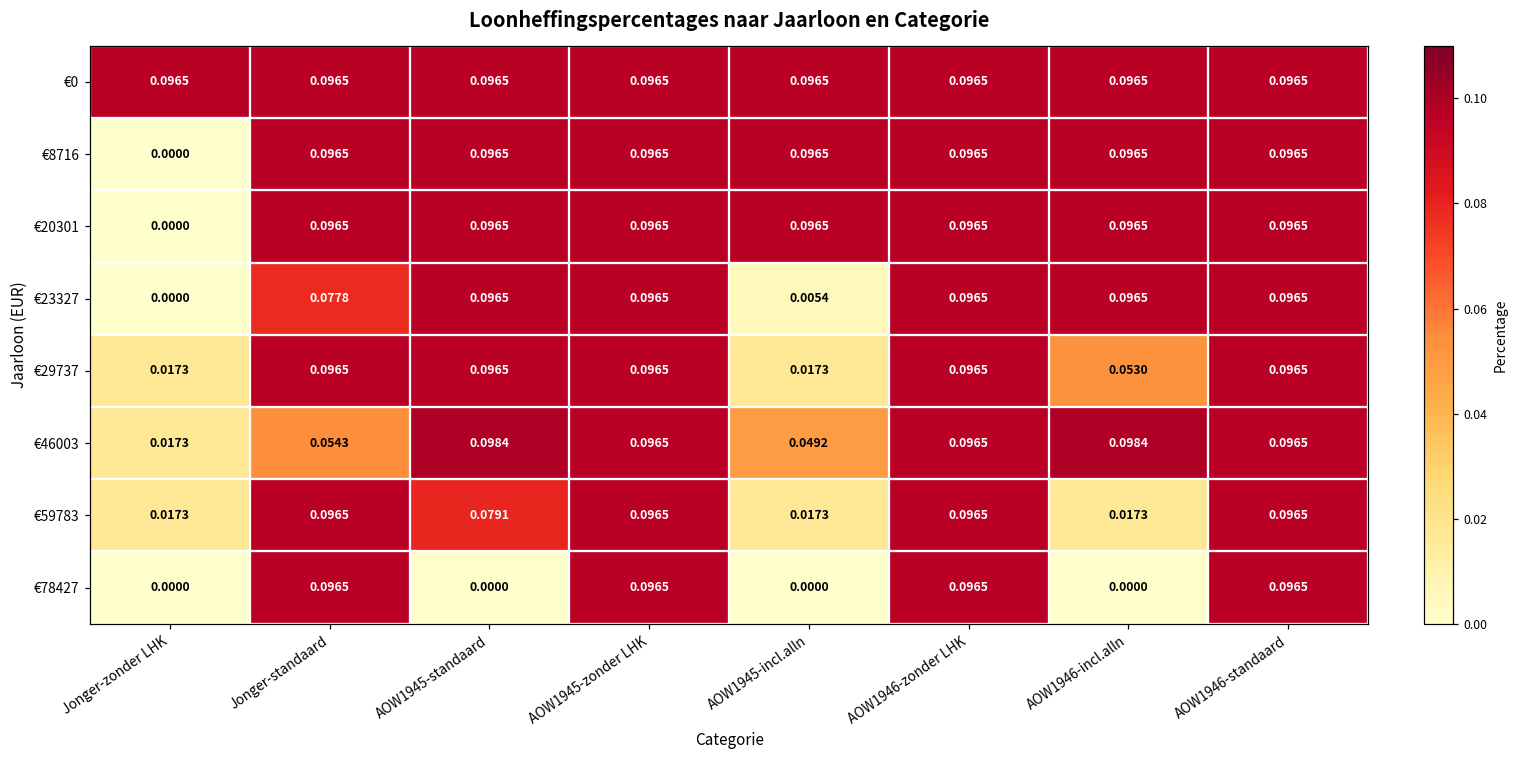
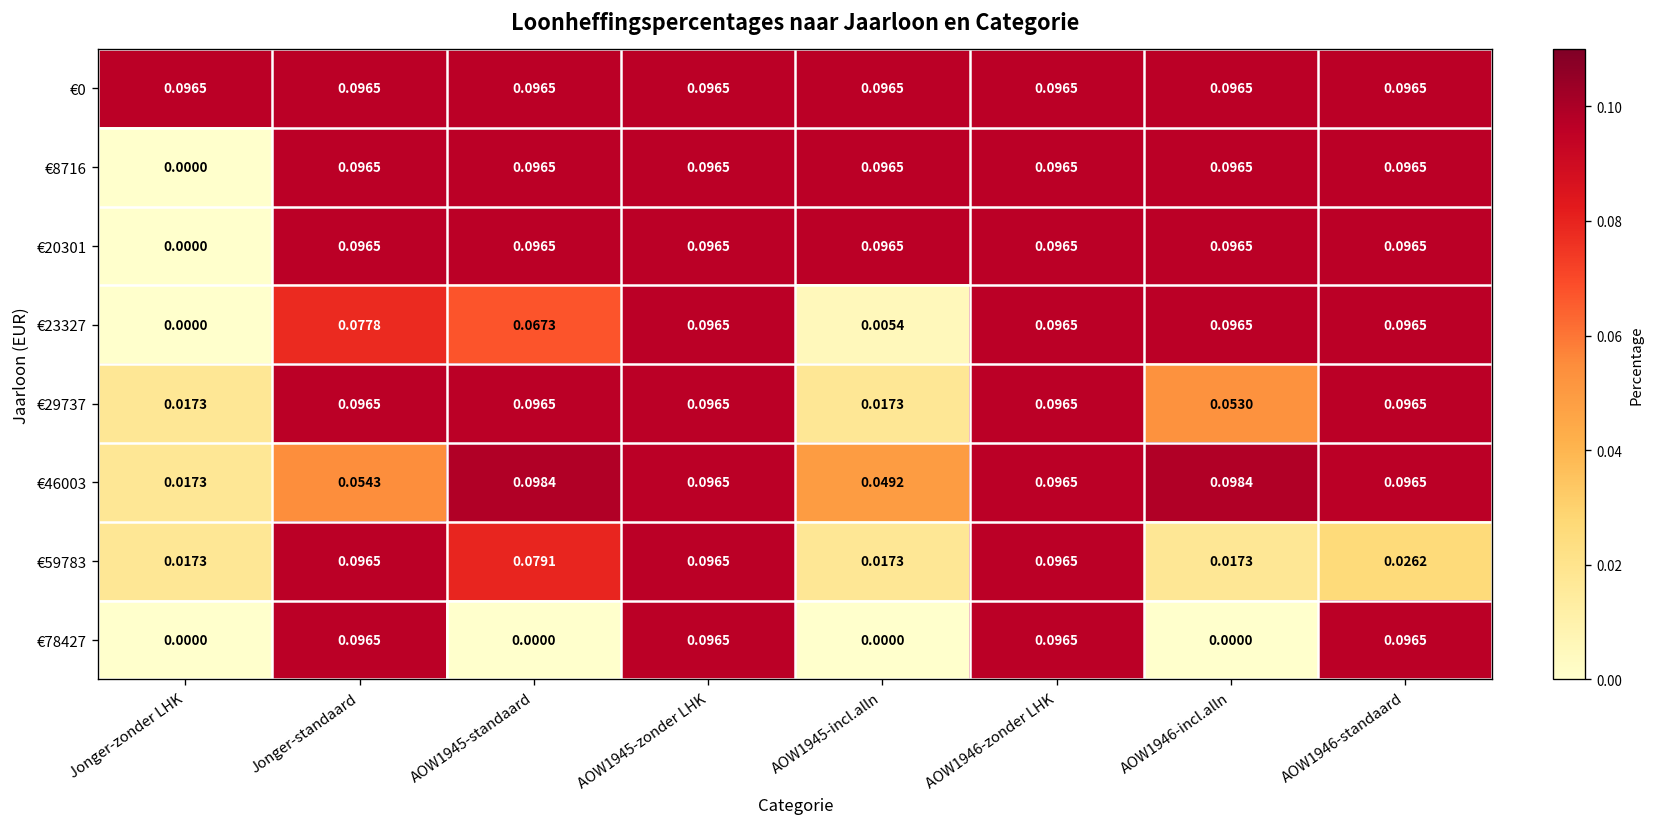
  {
    "€0": {
      "Jonger-zonder LHK": 0.0965,
      "Jonger-standaard": 0.0965,
      "AOW1945-standaard": 0.0965,
      "AOW1945-zonder LHK": 0.0965,
      "AOW1945-incl.alln": 0.0965,
      "AOW1946-zonder LHK": 0.0965,
      "AOW1946-incl.alln": 0.0965,
      "AOW1946-standaard": 0.0965
    },
    "€8716": {
      "Jonger-zonder LHK": 0.0000,
      "Jonger-standaard": 0.0965,
      "AOW1945-standaard": 0.0965,
      "AOW1945-zonder LHK": 0.0965,
      "AOW1945-incl.alln": 0.0965,
      "AOW1946-zonder LHK": 0.0965,
      "AOW1946-incl.alln": 0.0965,
      "AOW1946-standaard": 0.0965
    },
    "€20301": {
      "Jonger-zonder LHK": 0.0000,
      "Jonger-standaard": 0.0965,
      "AOW1945-standaard": 0.0965,
      "AOW1945-zonder LHK": 0.0965,
      "AOW1945-incl.alln": 0.0965,
      "AOW1946-zonder LHK": 0.0965,
      "AOW1946-incl.alln": 0.0965,
      "AOW1946-standaard": 0.0965
    },
    "€23327": {
      "Jonger-zonder LHK": 0.0000,
      "Jonger-standaard": 0.0778,
-     "AOW1945-standaard": 0.0965,
+     "AOW1945-standaard": 0.0673,
      "AOW1945-zonder LHK": 0.0965,
      "AOW1945-incl.alln": 0.0054,
      "AOW1946-zonder LHK": 0.0965,
      "AOW1946-incl.alln": 0.0965,
      "AOW1946-standaard": 0.0965
    },
    "€29737": {
      "Jonger-zonder LHK": 0.0173,
      "Jonger-standaard": 0.0965,
      "AOW1945-standaard": 0.0965,
      "AOW1945-zonder LHK": 0.0965,
      "AOW1945-incl.alln": 0.0173,
      "AOW1946-zonder LHK": 0.0965,
      "AOW1946-incl.alln": 0.0530,
      "AOW1946-standaard": 0.0965
    },
    "€46003": {
      "Jonger-zonder LHK": 0.0173,
      "Jonger-standaard": 0.0543,
      "AOW1945-standaard": 0.0984,
      "AOW1945-zonder LHK": 0.0965,
      "AOW1945-incl.alln": 0.0492,
      "AOW1946-zonder LHK": 0.0965,
      "AOW1946-incl.alln": 0.0984,
      "AOW1946-standaard": 0.0965
    },
    "€59783": {
      "Jonger-zonder LHK": 0.0173,
      "Jonger-standaard": 0.0965,
      "AOW1945-standaard": 0.0791,
      "AOW1945-zonder LHK": 0.0965,
      "AOW1945-incl.alln": 0.0173,
      "AOW1946-zonder LHK": 0.0965,
      "AOW1946-incl.alln": 0.0173,
-     "AOW1946-standaard": 0.0965
+     "AOW1946-standaard": 0.0262
    },
    "€78427": {
      "Jonger-zonder LHK": 0.0000,
      "Jonger-standaard": 0.0965,
      "AOW1945-standaard": 0.0000,
      "AOW1945-zonder LHK": 0.0965,
      "AOW1945-incl.alln": 0.0000,
      "AOW1946-zonder LHK": 0.0965,
      "AOW1946-incl.alln": 0.0000,
      "AOW1946-standaard": 0.0965
    }
  }
